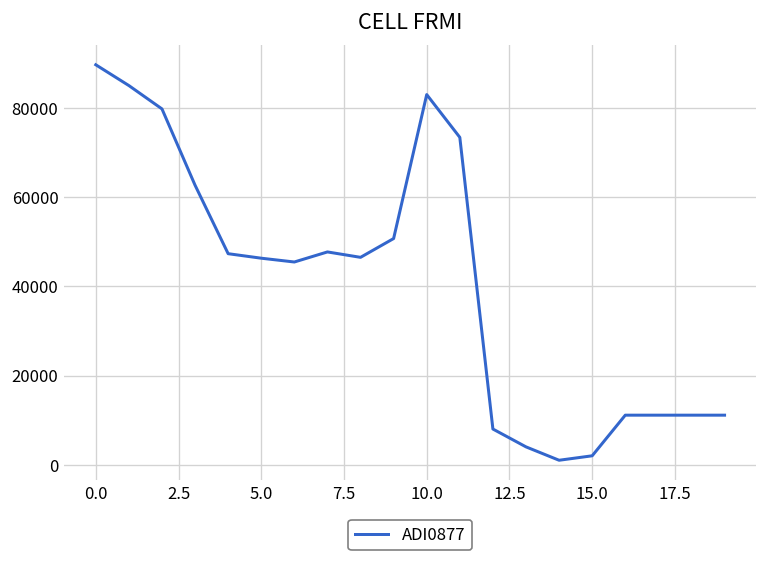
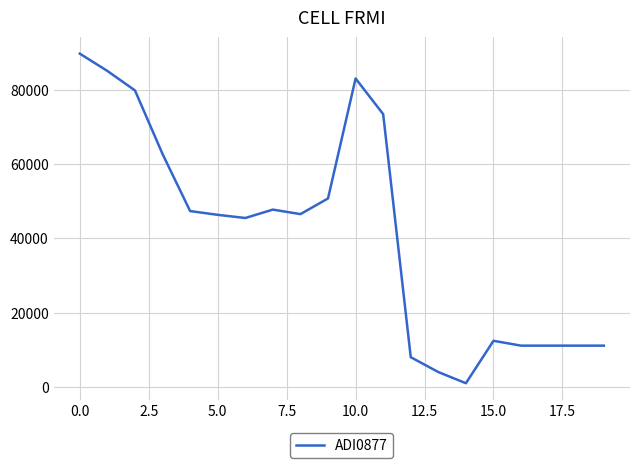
  {
    "0.0": 90000,
    "5.0": 46000,
    "10.0": 83000,
-   "15.0": 2000
+   "15.0": 12000
  }
